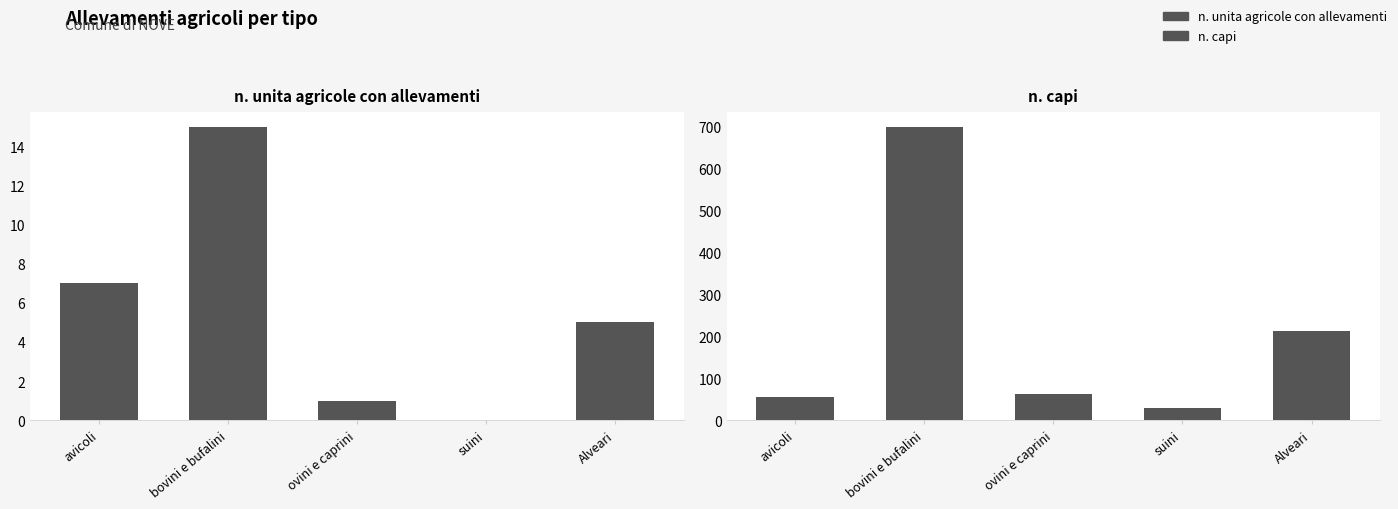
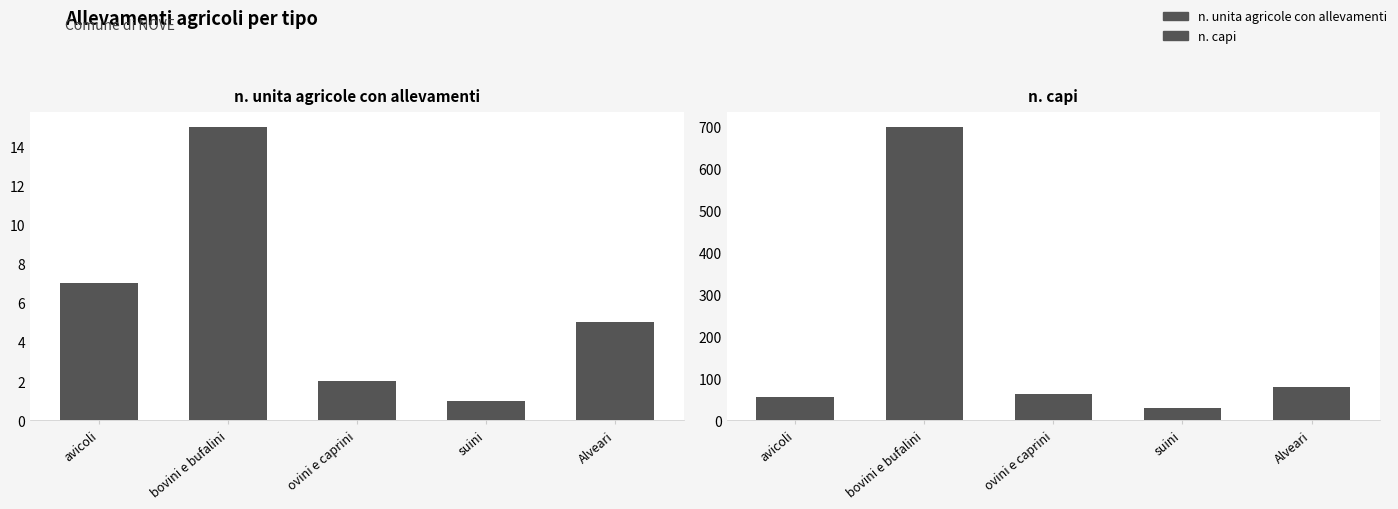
  {
    "n. unita agricole con allevamenti": {
      "avicoli": 7,
      "bovini e bufalini": 15,
-     "ovini e caprini": 1,
-     "suini": 0,
+     "ovini e caprini": 2,
+     "suini": 1,
      "Alveari": 5
    },
    "n. capi": {
      "avicoli": 60,
      "bovini e bufalini": 700,
      "ovini e caprini": 60,
      "suini": 30,
-     "Alveari": 210
+     "Alveari": 80
    }
  }
